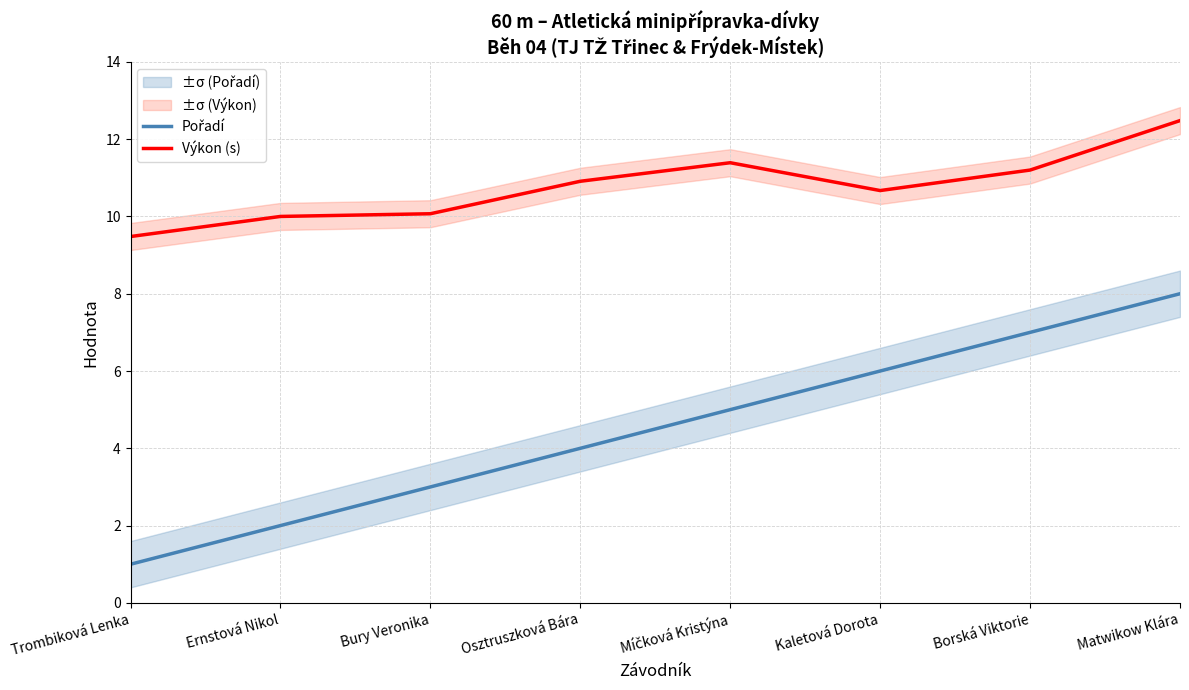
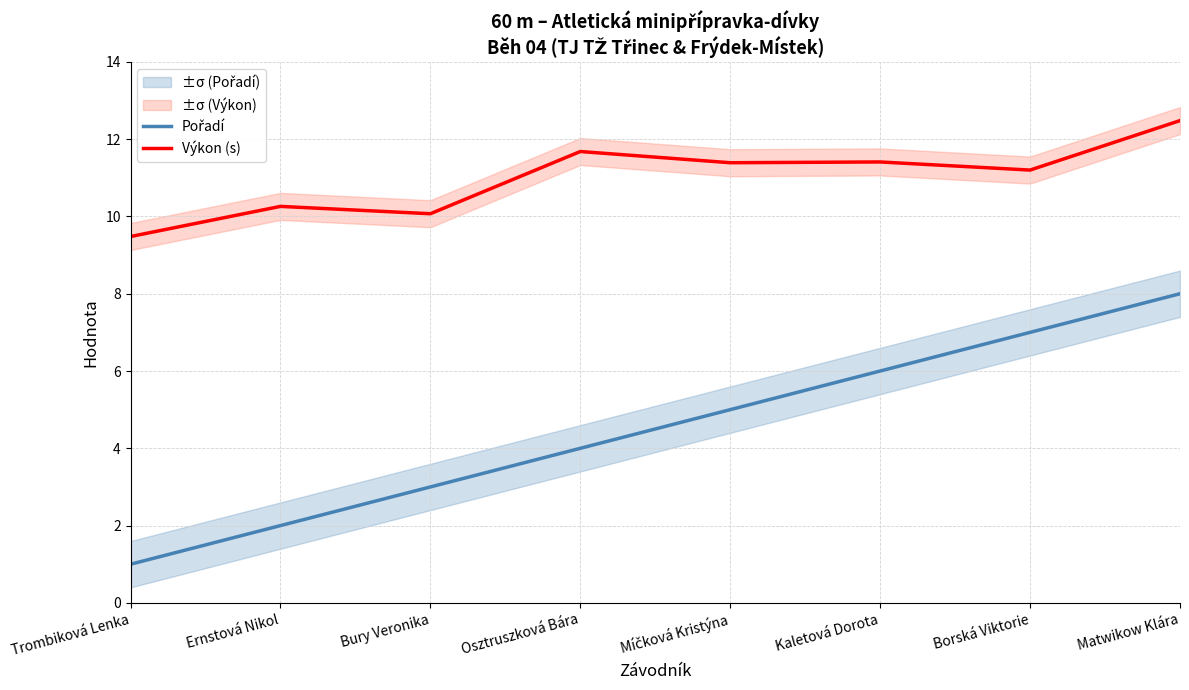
  {
    "Výkon (s)": {
      "Trombiková Lenka": 9.5,
-     "Ernstová Nikol": 10.0,
+     "Ernstová Nikol": 10.3,
      "Bury Veronika": 10.1,
-     "Osztruszková Bára": 10.9,
+     "Osztruszková Bára": 11.7,
      "Míčková Kristýna": 11.4,
-     "Kaletová Dorota": 10.7,
+     "Kaletová Dorota": 11.4,
      "Borská Viktorie": 11.2,
      "Matwikow Klára": 12.5
    }
  }
